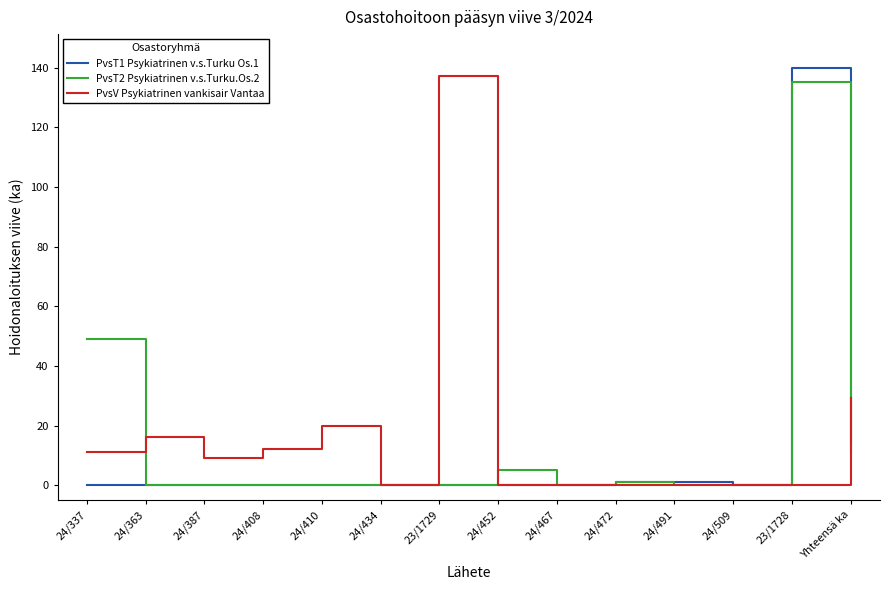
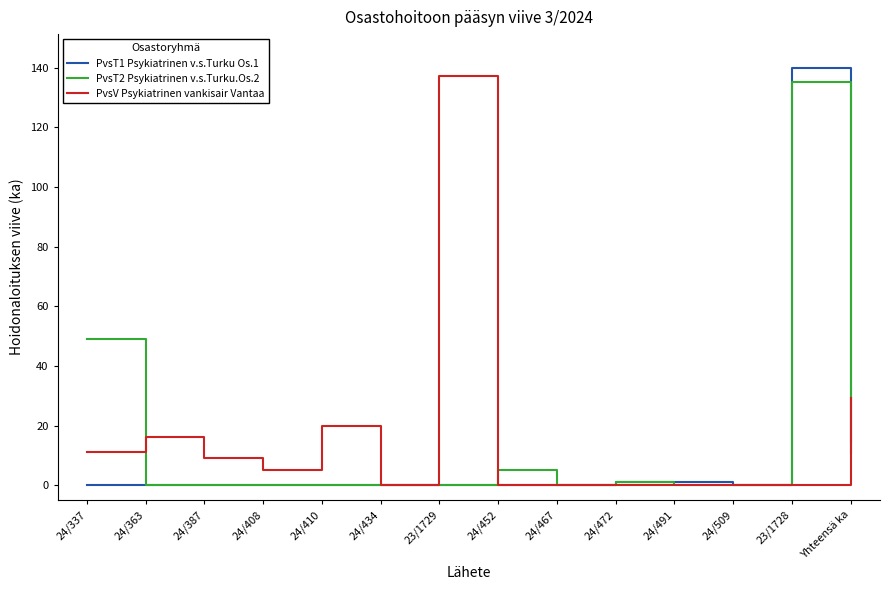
  {
    "PvsT1 Psykiatrinen v.s.Turku Os.1": {
      "24/337": 0,
      "24/491": 1,
      "23/1728": 140,
      "Yhteensä ka": 11
    },
    "PvsT2 Psykiatrinen v.s.Turku.Os.2": {
      "24/337": 49,
      "24/452": 5,
      "23/1728": 135,
      "Yhteensä ka": 15
    },
    "PvsV Psykiatrinen vankisair Vantaa": {
      "24/337": 11,
      "24/363": 16,
      "24/387": 9,
-     "24/408": 12,
+     "24/408": 5,
      "24/410": 20,
      "23/1729": 137,
      "24/472": 0,
      "23/1728": 0,
      "Yhteensä ka": 29
    }
  }
